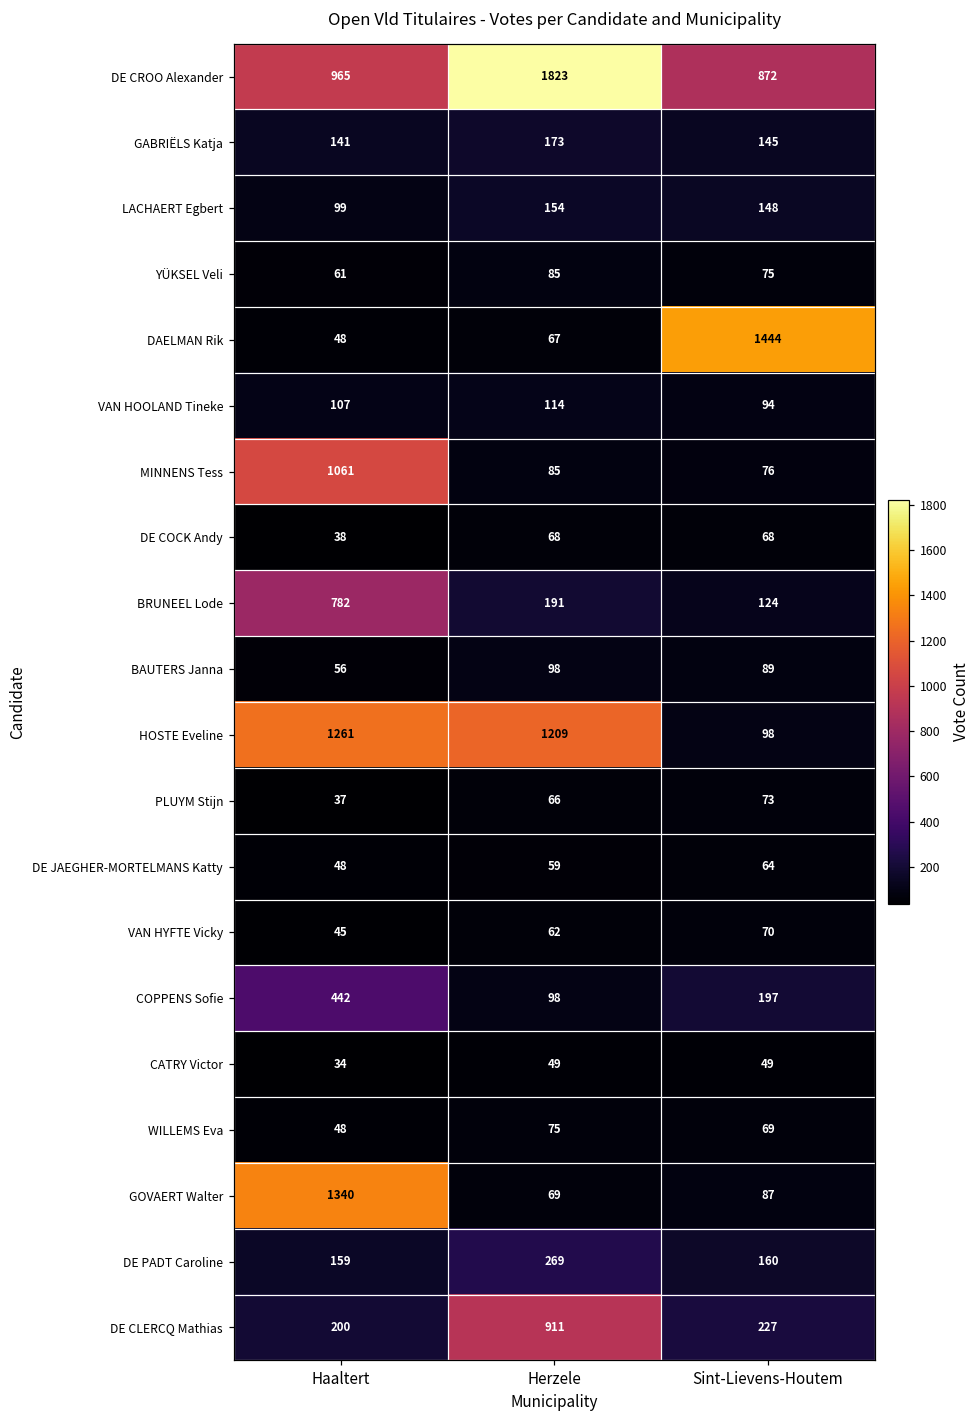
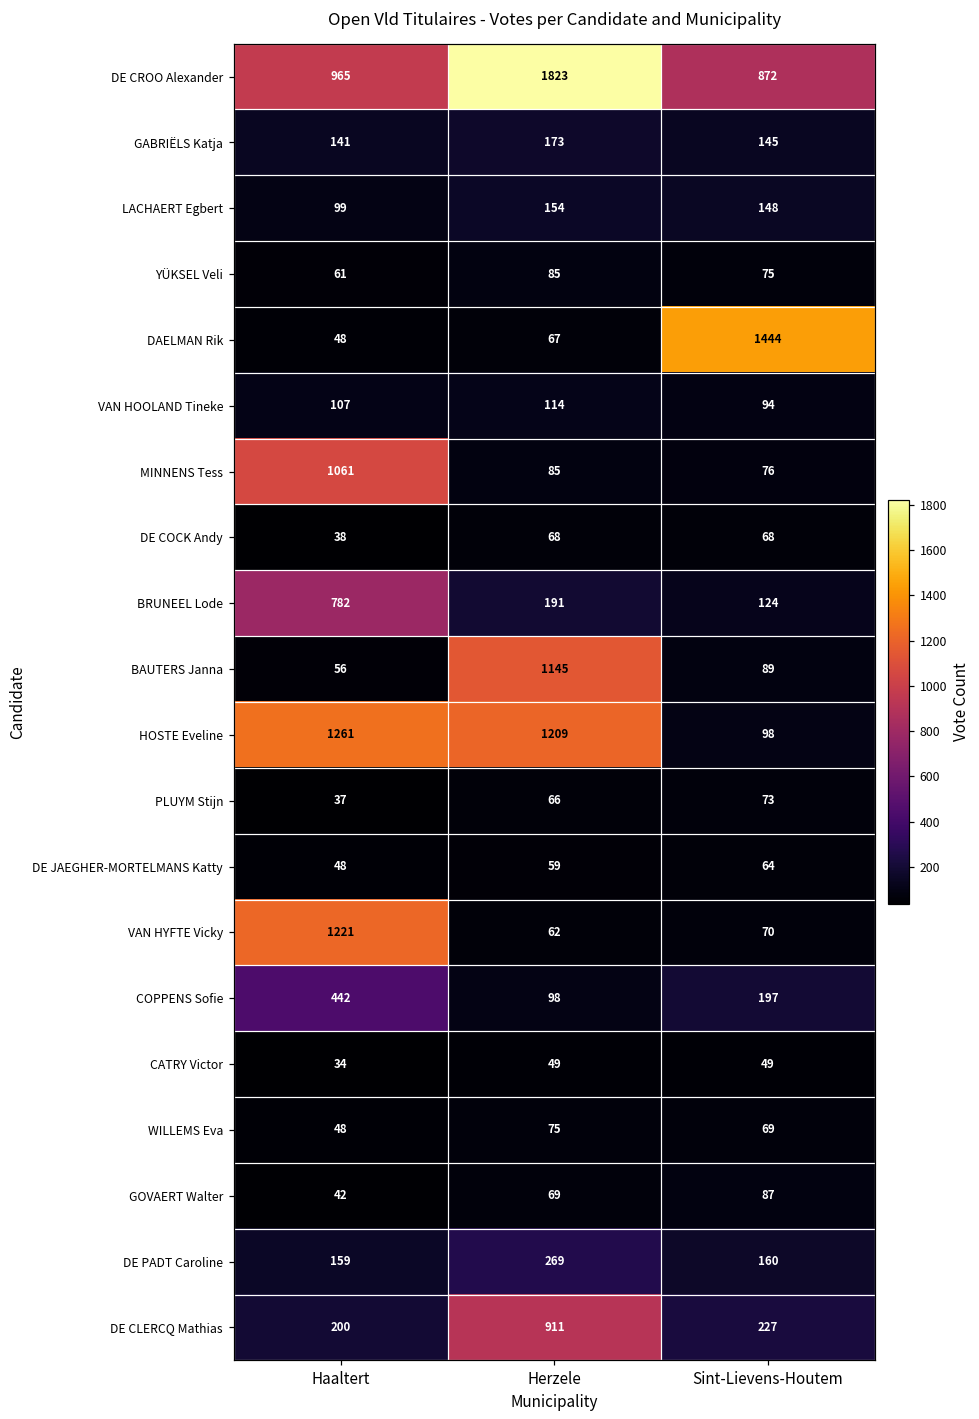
  {
    "DE CROO Alexander": {
      "Haaltert": 965,
      "Herzele": 1823,
      "Sint-Lievens-Houtem": 872
    },
    "GABRIËLS Katja": {
      "Haaltert": 141,
      "Herzele": 173,
      "Sint-Lievens-Houtem": 145
    },
    "LACHAERT Egbert": {
      "Haaltert": 99,
      "Herzele": 154,
      "Sint-Lievens-Houtem": 148
    },
    "YÜKSEL Veli": {
      "Haaltert": 61,
      "Herzele": 85,
      "Sint-Lievens-Houtem": 75
    },
    "DAELMAN Rik": {
      "Haaltert": 48,
      "Herzele": 67,
      "Sint-Lievens-Houtem": 1444
    },
    "VAN HOOLAND Tineke": {
      "Haaltert": 107,
      "Herzele": 114,
      "Sint-Lievens-Houtem": 94
    },
    "MINNENS Tess": {
      "Haaltert": 1061,
      "Herzele": 85,
      "Sint-Lievens-Houtem": 76
    },
    "DE COCK Andy": {
      "Haaltert": 38,
      "Herzele": 68,
      "Sint-Lievens-Houtem": 68
    },
    "BRUNEEL Lode": {
      "Haaltert": 782,
      "Herzele": 191,
      "Sint-Lievens-Houtem": 124
    },
    "BAUTERS Janna": {
      "Haaltert": 56,
-     "Herzele": 98,
+     "Herzele": 1145,
      "Sint-Lievens-Houtem": 89
    },
    "HOSTE Eveline": {
      "Haaltert": 1261,
      "Herzele": 1209,
      "Sint-Lievens-Houtem": 98
    },
    "PLUYM Stijn": {
      "Haaltert": 37,
      "Herzele": 66,
      "Sint-Lievens-Houtem": 73
    },
    "DE JAEGHER-MORTELMANS Katty": {
      "Haaltert": 48,
      "Herzele": 59,
      "Sint-Lievens-Houtem": 64
    },
    "VAN HYFTE Vicky": {
-     "Haaltert": 45,
+     "Haaltert": 1221,
      "Herzele": 62,
      "Sint-Lievens-Houtem": 70
    },
    "COPPENS Sofie": {
      "Haaltert": 442,
      "Herzele": 98,
      "Sint-Lievens-Houtem": 197
    },
    "CATRY Victor": {
      "Haaltert": 34,
      "Herzele": 49,
      "Sint-Lievens-Houtem": 49
    },
    "WILLEMS Eva": {
      "Haaltert": 48,
      "Herzele": 75,
      "Sint-Lievens-Houtem": 69
    },
    "GOVAERT Walter": {
-     "Haaltert": 1340,
+     "Haaltert": 42,
      "Herzele": 69,
      "Sint-Lievens-Houtem": 87
    },
    "DE PADT Caroline": {
      "Haaltert": 159,
      "Herzele": 269,
      "Sint-Lievens-Houtem": 160
    },
    "DE CLERCQ Mathias": {
      "Haaltert": 200,
      "Herzele": 911,
      "Sint-Lievens-Houtem": 227
    }
  }
